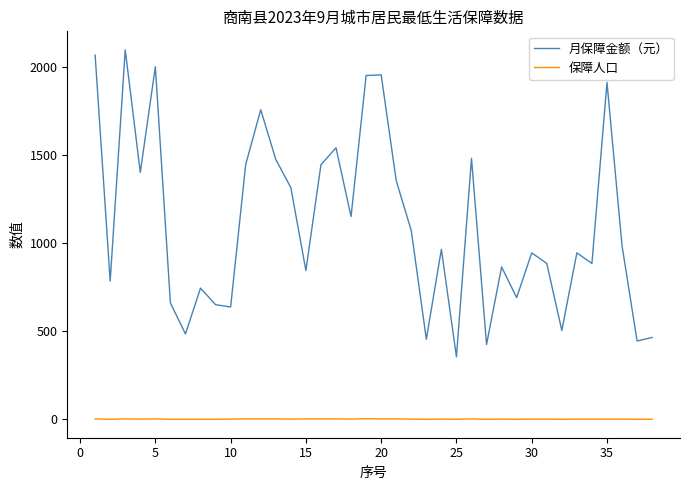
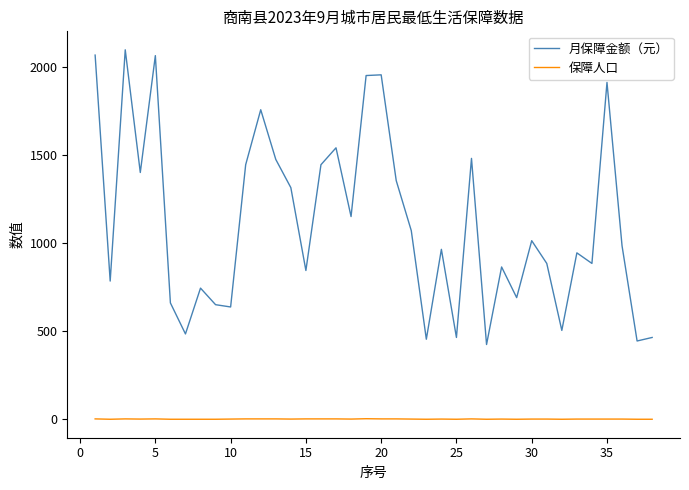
  {
    "月保障金额（元）": {
-     "5": 2000,
+     "5": 2060,
      "10": 640,
      "15": 850,
      "20": 1960,
-     "25": 360,
-     "30": 950,
+     "25": 470,
+     "30": 1010,
      "35": 1910
    },
    "保障人口": {
      "5": 0,
      "10": 0,
      "15": 0,
      "20": 0,
      "25": 0,
      "30": 0,
      "35": 0
    }
  }
